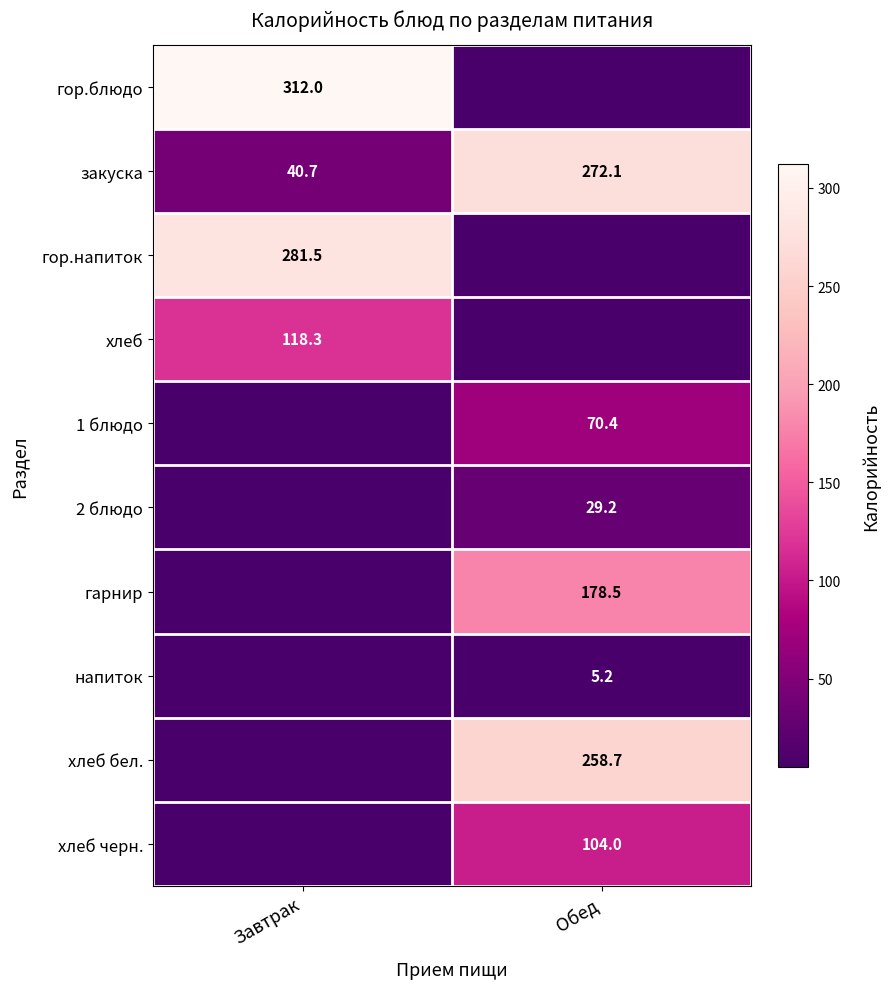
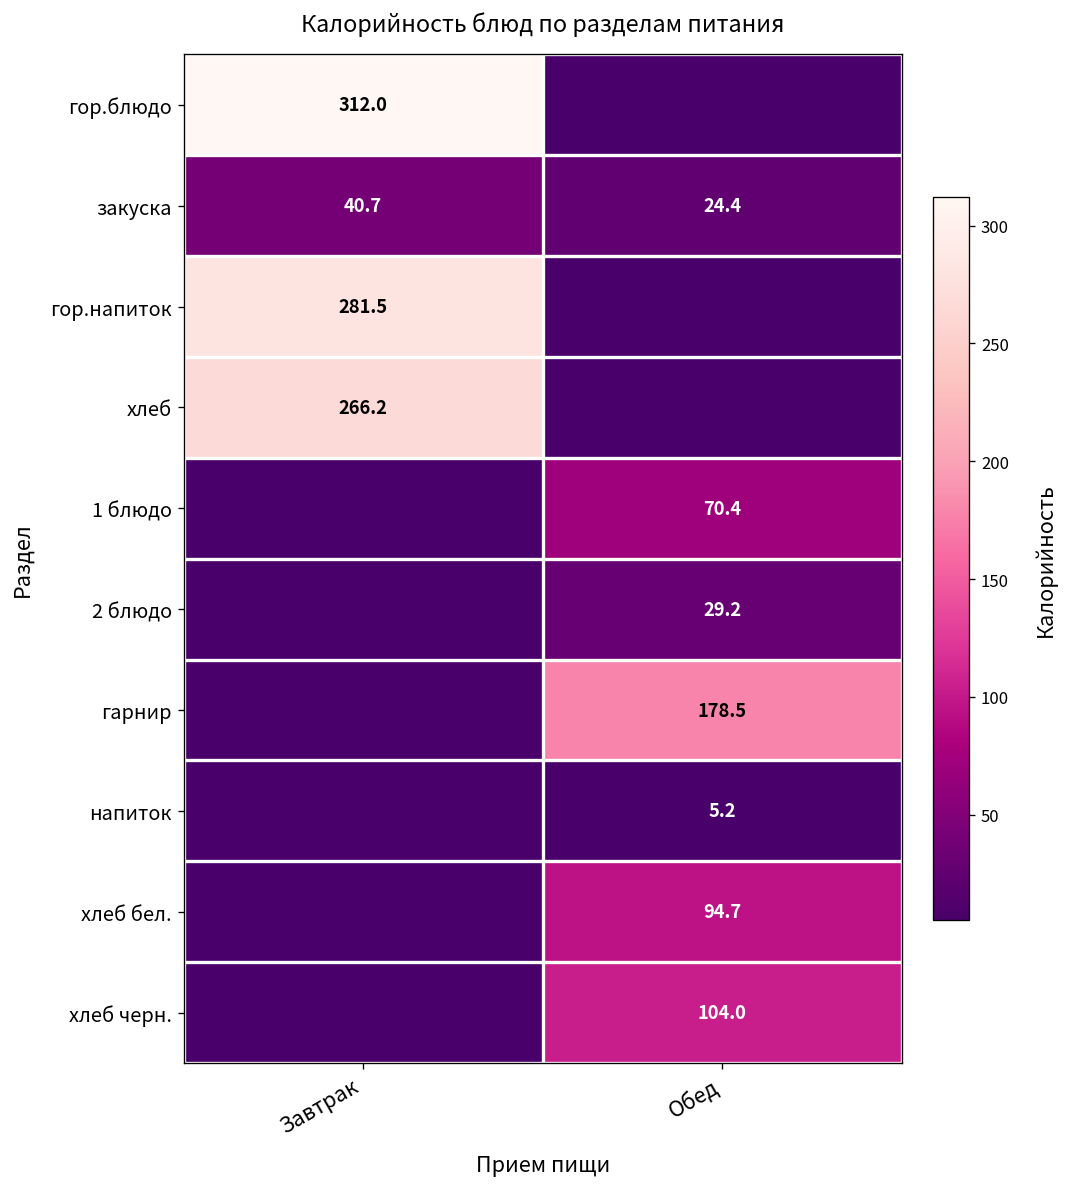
  {
    "гор.блюдо": {
      "Завтрак": 312.0
    },
    "закуска": {
      "Завтрак": 40.7,
-     "Обед": 272.1
+     "Обед": 24.4
    },
    "гор.напиток": {
      "Завтрак": 281.5
    },
    "хлеб": {
-     "Завтрак": 118.3
+     "Завтрак": 266.2
    },
    "1 блюдо": {
      "Обед": 70.4
    },
    "2 блюдо": {
      "Обед": 29.2
    },
    "гарнир": {
      "Обед": 178.5
    },
    "напиток": {
      "Обед": 5.2
    },
    "хлеб бел.": {
-     "Обед": 258.7
+     "Обед": 94.7
    },
    "хлеб черн.": {
      "Обед": 104.0
    }
  }
